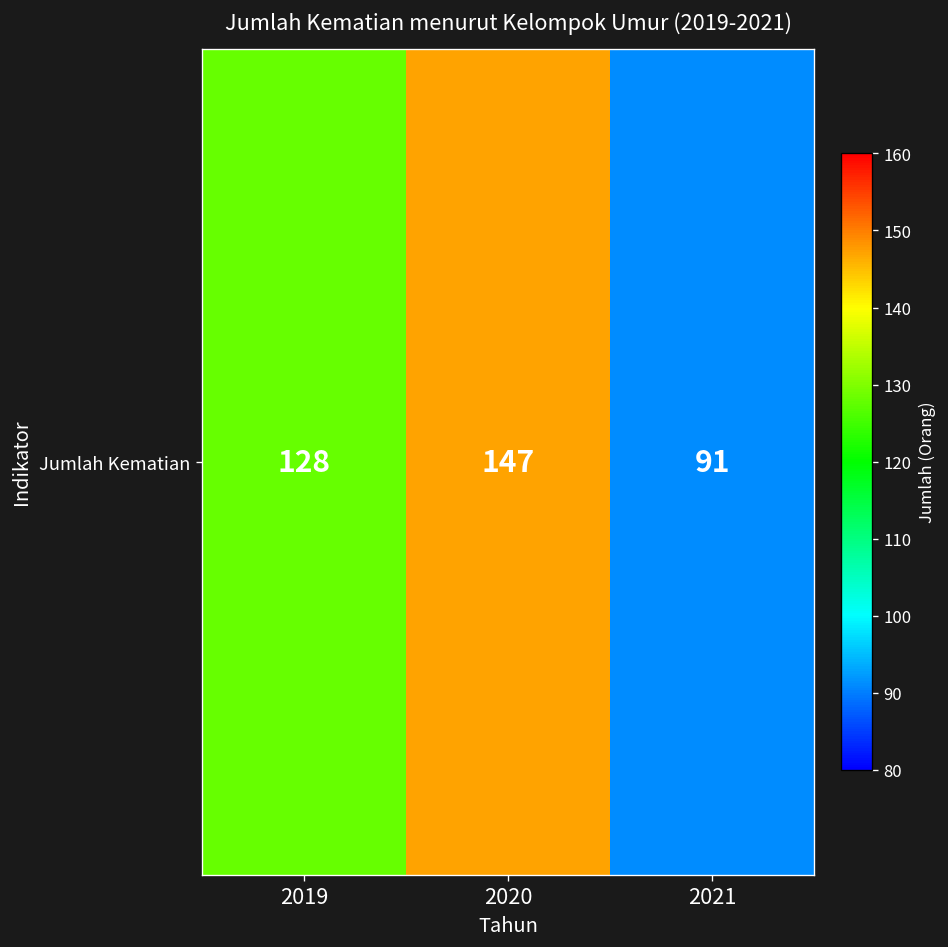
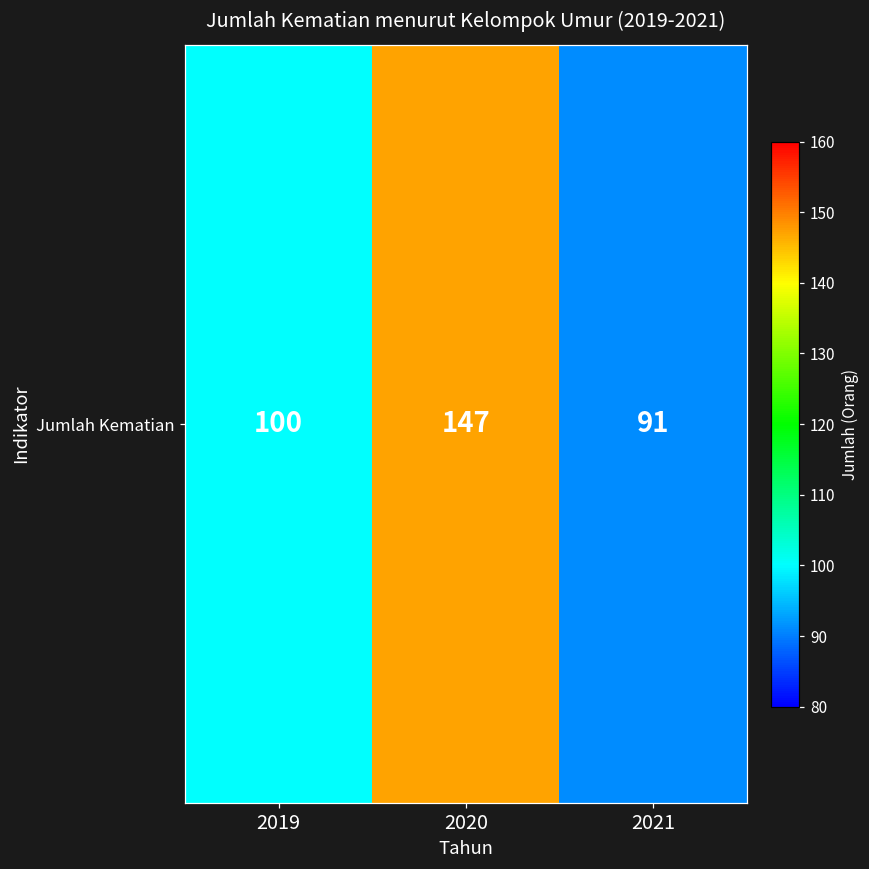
  {
    "Jumlah Kematian": {
-     "2019": 128,
+     "2019": 100,
      "2020": 147,
      "2021": 91
    }
  }
